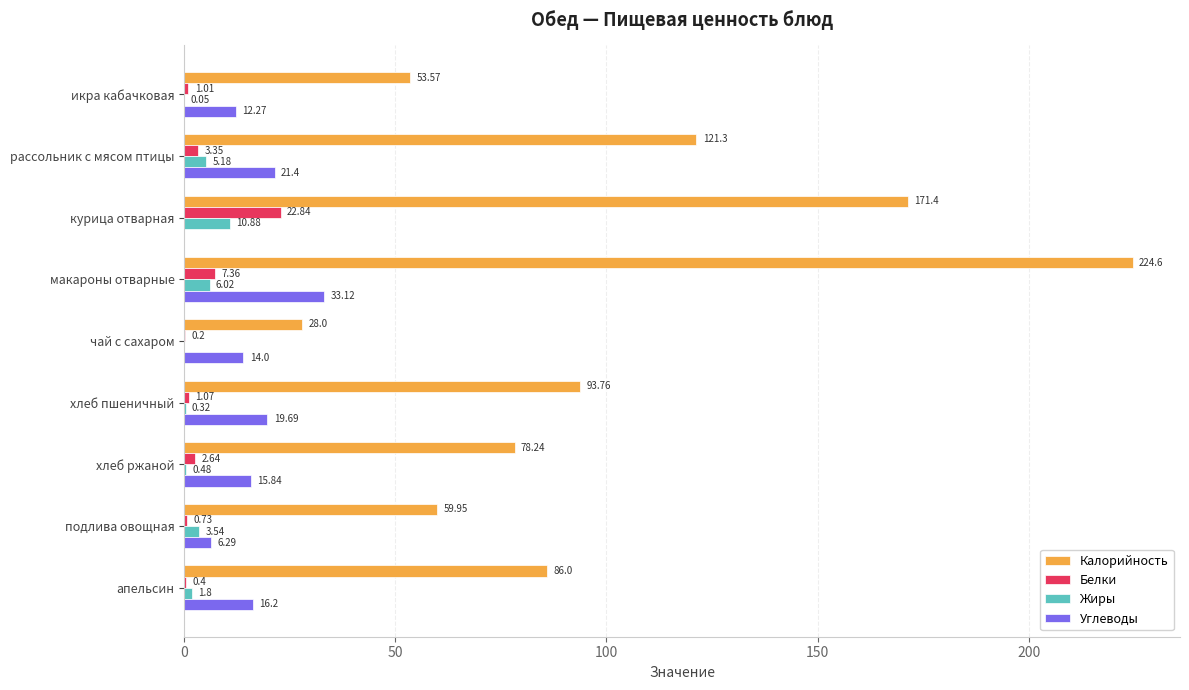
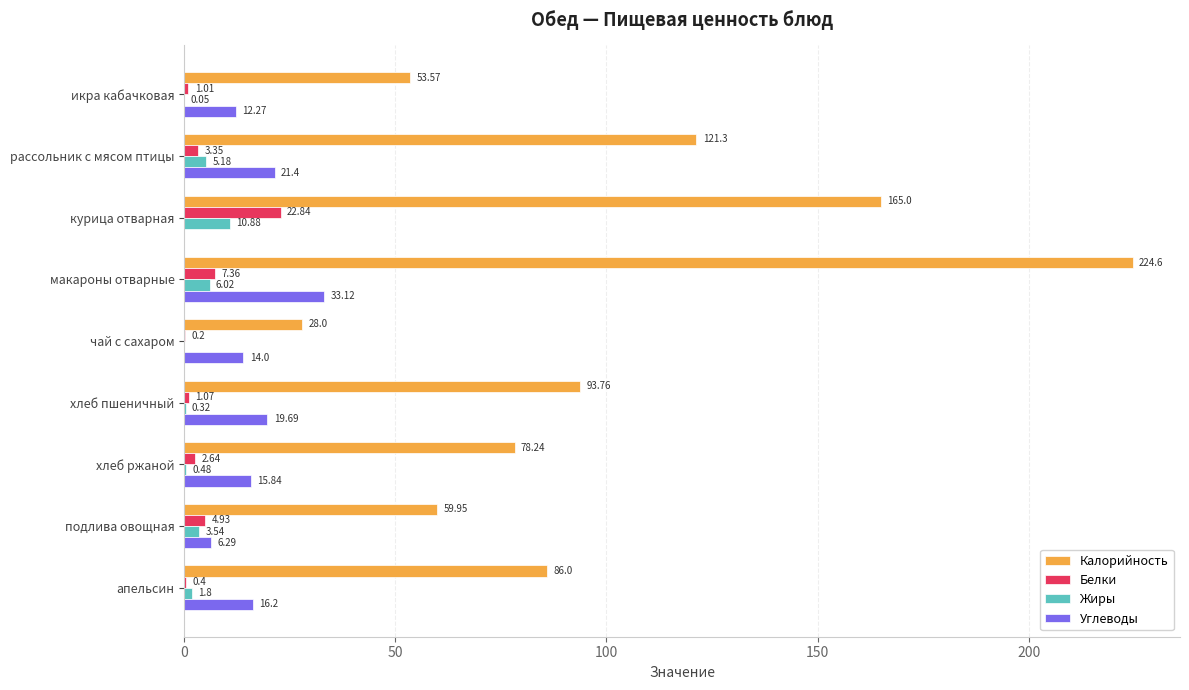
  {
    "Калорийность": {
      "икра кабачковая": 53.57,
      "рассольник с мясом птицы": 121.3,
-     "курица отварная": 171.4,
+     "курица отварная": 165.0,
      "макароны отварные": 224.6,
      "чай с сахаром": 28.0,
      "хлеб пшеничный": 93.76,
      "хлеб ржаной": 78.24,
      "подлива овощная": 59.95,
      "апельсин": 86.0
    },
    "Белки": {
      "икра кабачковая": 1.01,
      "рассольник с мясом птицы": 3.35,
      "курица отварная": 22.84,
      "макароны отварные": 7.36,
      "чай с сахаром": 0.2,
      "хлеб пшеничный": 1.07,
      "хлеб ржаной": 2.64,
-     "подлива овощная": 0.73,
+     "подлива овощная": 4.93,
      "апельсин": 0.4
    },
    "Жиры": {
      "икра кабачковая": 0.05,
      "рассольник с мясом птицы": 5.18,
      "курица отварная": 10.88,
      "макароны отварные": 6.02,
      "хлеб пшеничный": 0.32,
      "хлеб ржаной": 0.48,
      "подлива овощная": 3.54,
      "апельсин": 1.8
    },
    "Углеводы": {
      "икра кабачковая": 12.27,
      "рассольник с мясом птицы": 21.4,
      "макароны отварные": 33.12,
      "чай с сахаром": 14.0,
      "хлеб пшеничный": 19.69,
      "хлеб ржаной": 15.84,
      "подлива овощная": 6.29,
      "апельсин": 16.2
    }
  }
